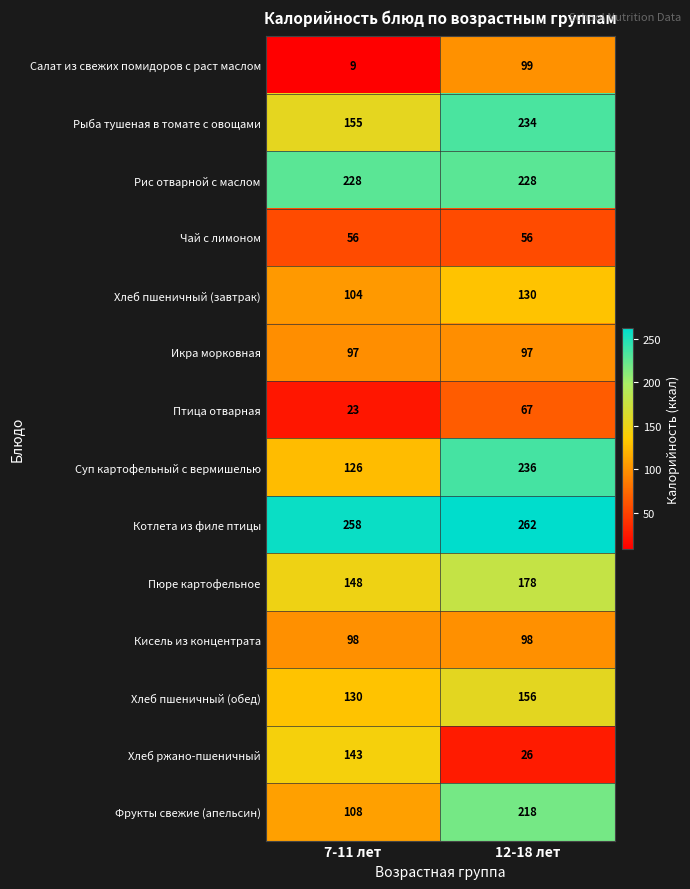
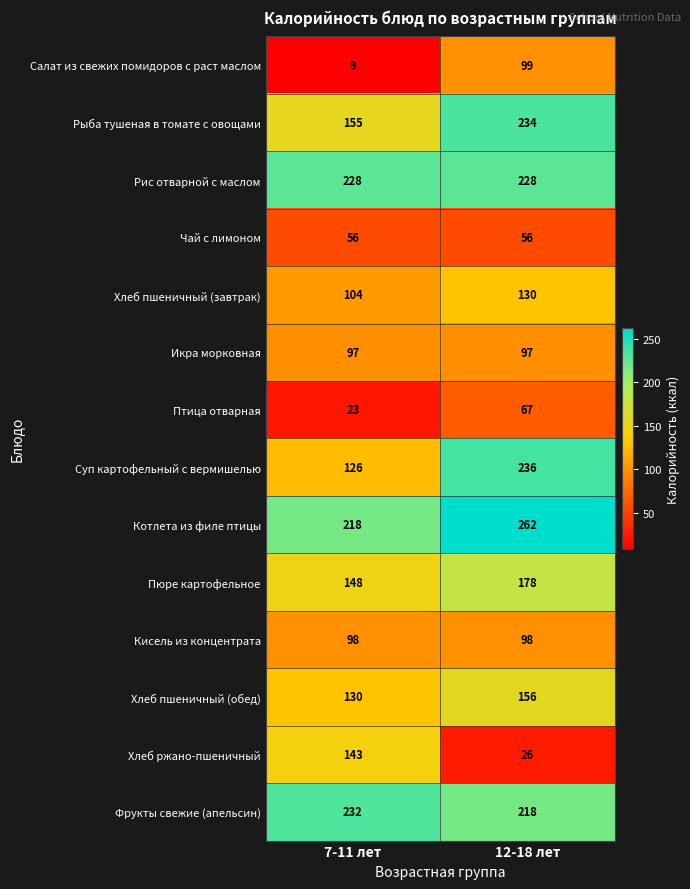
  {
    "Салат из свежих помидоров с раст маслом": {
      "7-11 лет": 9,
      "12-18 лет": 99
    },
    "Рыба тушеная в томате с овощами": {
      "7-11 лет": 155,
      "12-18 лет": 234
    },
    "Рис отварной с маслом": {
      "7-11 лет": 228,
      "12-18 лет": 228
    },
    "Чай с лимоном": {
      "7-11 лет": 56,
      "12-18 лет": 56
    },
    "Хлеб пшеничный (завтрак)": {
      "7-11 лет": 104,
      "12-18 лет": 130
    },
    "Икра морковная": {
      "7-11 лет": 97,
      "12-18 лет": 97
    },
    "Птица отварная": {
      "7-11 лет": 23,
      "12-18 лет": 67
    },
    "Суп картофельный с вермишелью": {
      "7-11 лет": 126,
      "12-18 лет": 236
    },
    "Котлета из филе птицы": {
-     "7-11 лет": 258,
+     "7-11 лет": 218,
      "12-18 лет": 262
    },
    "Пюре картофельное": {
      "7-11 лет": 148,
      "12-18 лет": 178
    },
    "Кисель из концентрата": {
      "7-11 лет": 98,
      "12-18 лет": 98
    },
    "Хлеб пшеничный (обед)": {
      "7-11 лет": 130,
      "12-18 лет": 156
    },
    "Хлеб ржано-пшеничный": {
      "7-11 лет": 143,
      "12-18 лет": 26
    },
    "Фрукты свежие (апельсин)": {
-     "7-11 лет": 108,
+     "7-11 лет": 232,
      "12-18 лет": 218
    }
  }
